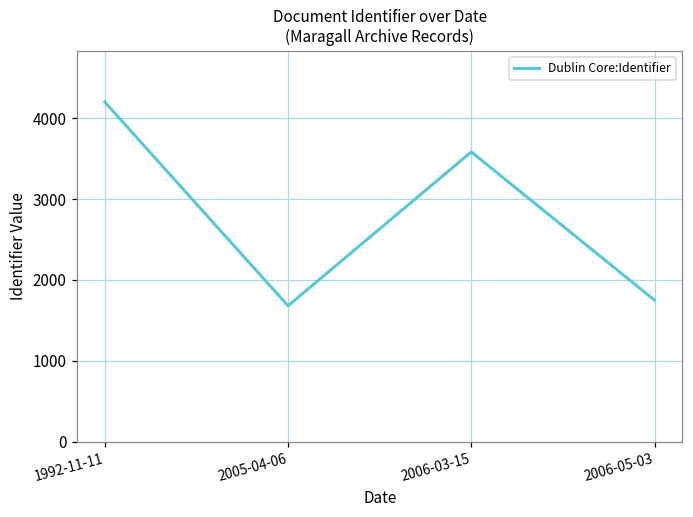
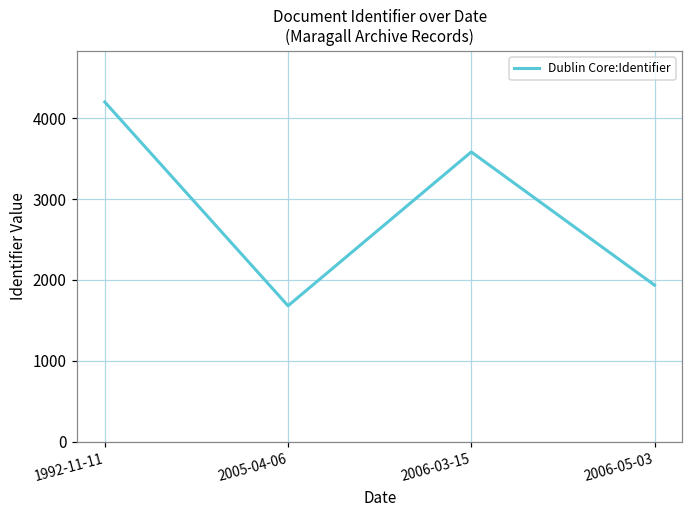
  {
    "1992-11-11": 4200,
    "2005-04-06": 1700,
    "2006-03-15": 3600,
-   "2006-05-03": 1800
+   "2006-05-03": 1900
  }
